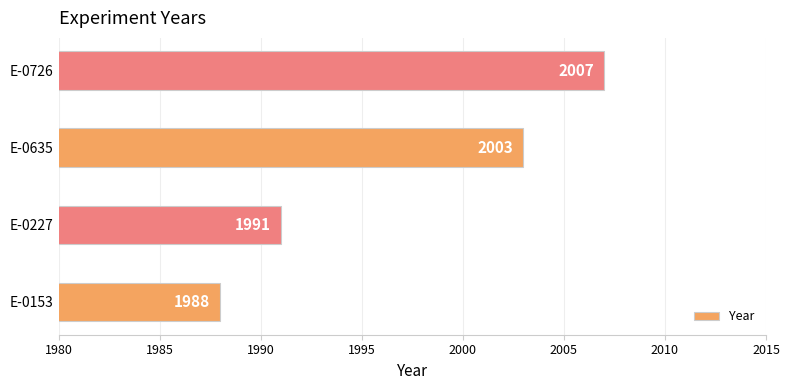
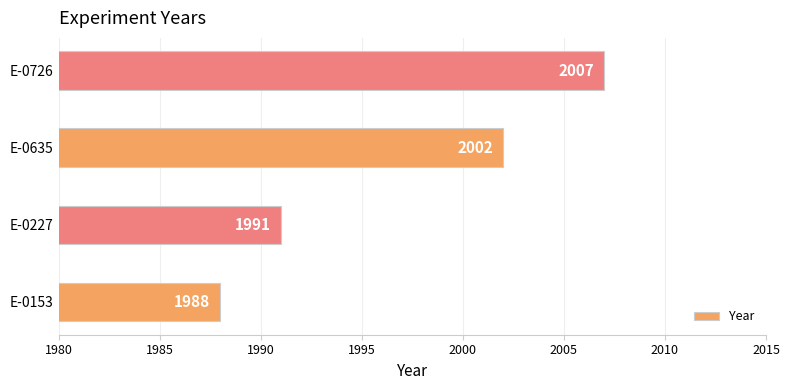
  {
    "E-0726": 2007,
-   "E-0635": 2003,
+   "E-0635": 2002,
    "E-0227": 1991,
    "E-0153": 1988
  }
